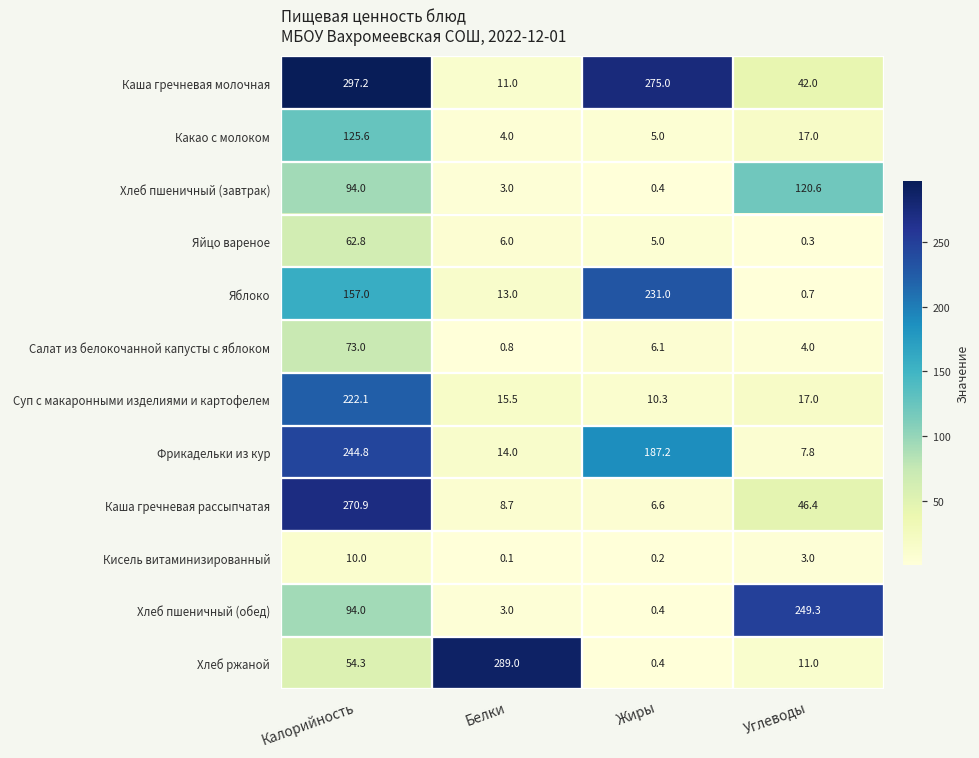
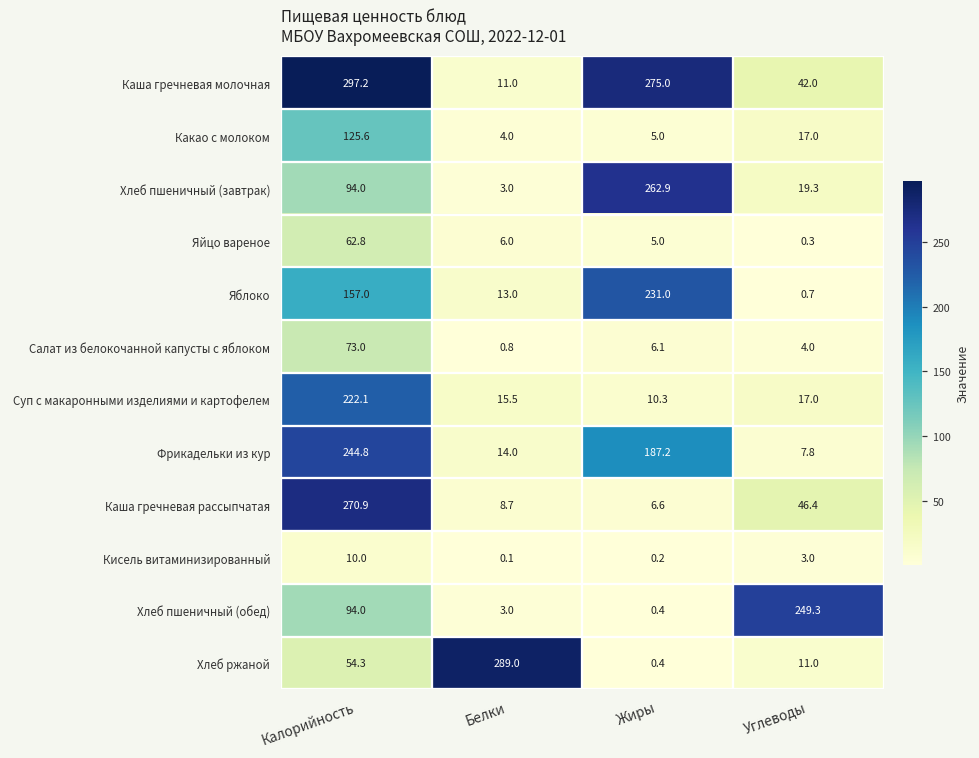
  {
    "Каша гречневая молочная": {
      "Калорийность": 297.2,
      "Белки": 11.0,
      "Жиры": 275.0,
      "Углеводы": 42.0
    },
    "Какао с молоком": {
      "Калорийность": 125.6,
      "Белки": 4.0,
      "Жиры": 5.0,
      "Углеводы": 17.0
    },
    "Хлеб пшеничный (завтрак)": {
      "Калорийность": 94.0,
      "Белки": 3.0,
-     "Жиры": 0.4,
-     "Углеводы": 120.6
+     "Жиры": 262.9,
+     "Углеводы": 19.3
    },
    "Яйцо вареное": {
      "Калорийность": 62.8,
      "Белки": 6.0,
      "Жиры": 5.0,
      "Углеводы": 0.3
    },
    "Яблоко": {
      "Калорийность": 157.0,
      "Белки": 13.0,
      "Жиры": 231.0,
      "Углеводы": 0.7
    },
    "Салат из белокочанной капусты с яблоком": {
      "Калорийность": 73.0,
      "Белки": 0.8,
      "Жиры": 6.1,
      "Углеводы": 4.0
    },
    "Суп с макаронными изделиями и картофелем": {
      "Калорийность": 222.1,
      "Белки": 15.5,
      "Жиры": 10.3,
      "Углеводы": 17.0
    },
    "Фрикадельки из кур": {
      "Калорийность": 244.8,
      "Белки": 14.0,
      "Жиры": 187.2,
      "Углеводы": 7.8
    },
    "Каша гречневая рассыпчатая": {
      "Калорийность": 270.9,
      "Белки": 8.7,
      "Жиры": 6.6,
      "Углеводы": 46.4
    },
    "Кисель витаминизированный": {
      "Калорийность": 10.0,
      "Белки": 0.1,
      "Жиры": 0.2,
      "Углеводы": 3.0
    },
    "Хлеб пшеничный (обед)": {
      "Калорийность": 94.0,
      "Белки": 3.0,
      "Жиры": 0.4,
      "Углеводы": 249.3
    },
    "Хлеб ржаной": {
      "Калорийность": 54.3,
      "Белки": 289.0,
      "Жиры": 0.4,
      "Углеводы": 11.0
    }
  }
